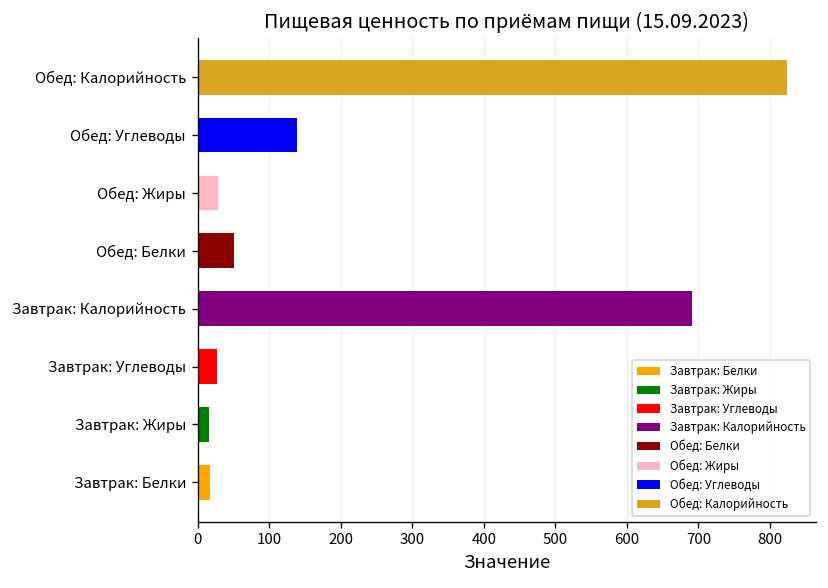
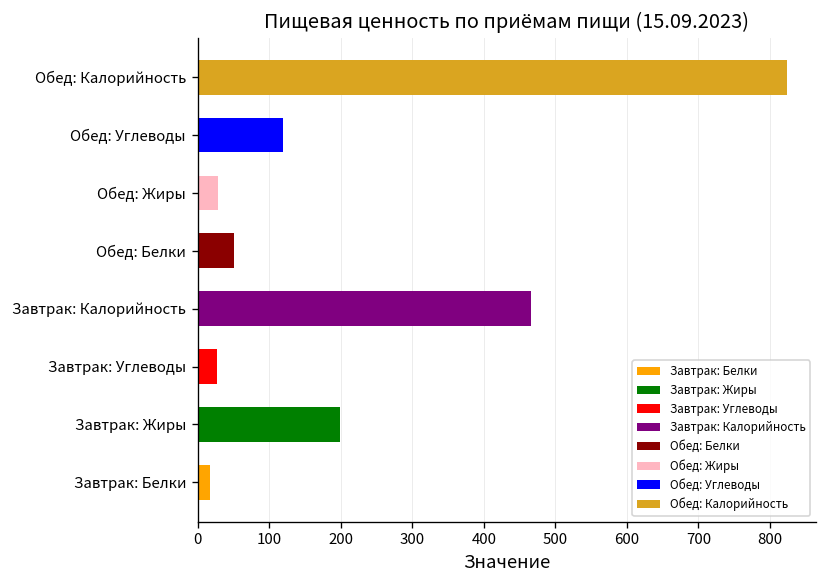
  {
    "Обед: Калорийность": 820,
-   "Обед: Углеводы": 140,
+   "Обед: Углеводы": 120,
    "Обед: Жиры": 30,
    "Обед: Белки": 50,
-   "Завтрак: Калорийность": 690,
+   "Завтрак: Калорийность": 470,
    "Завтрак: Углеводы": 30,
-   "Завтрак: Жиры": 20,
+   "Завтрак: Жиры": 200,
    "Завтрак: Белки": 20
  }
